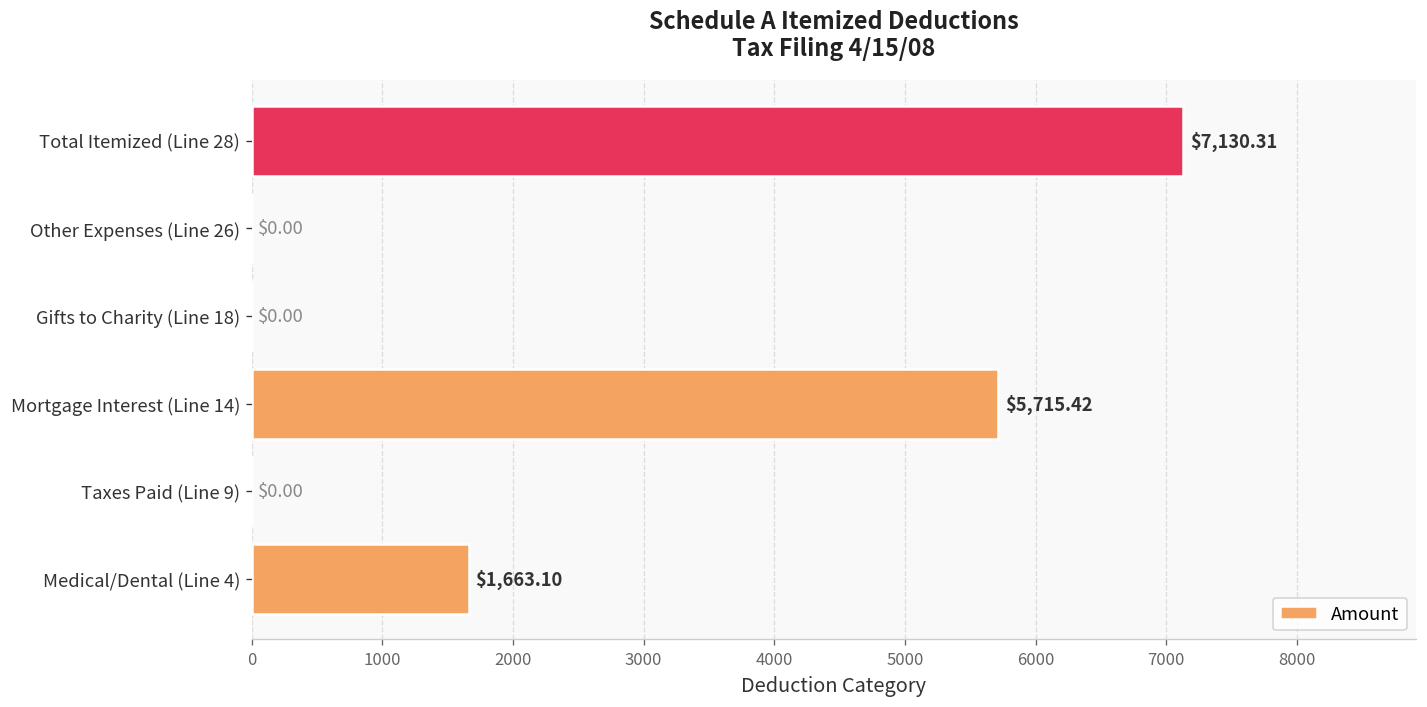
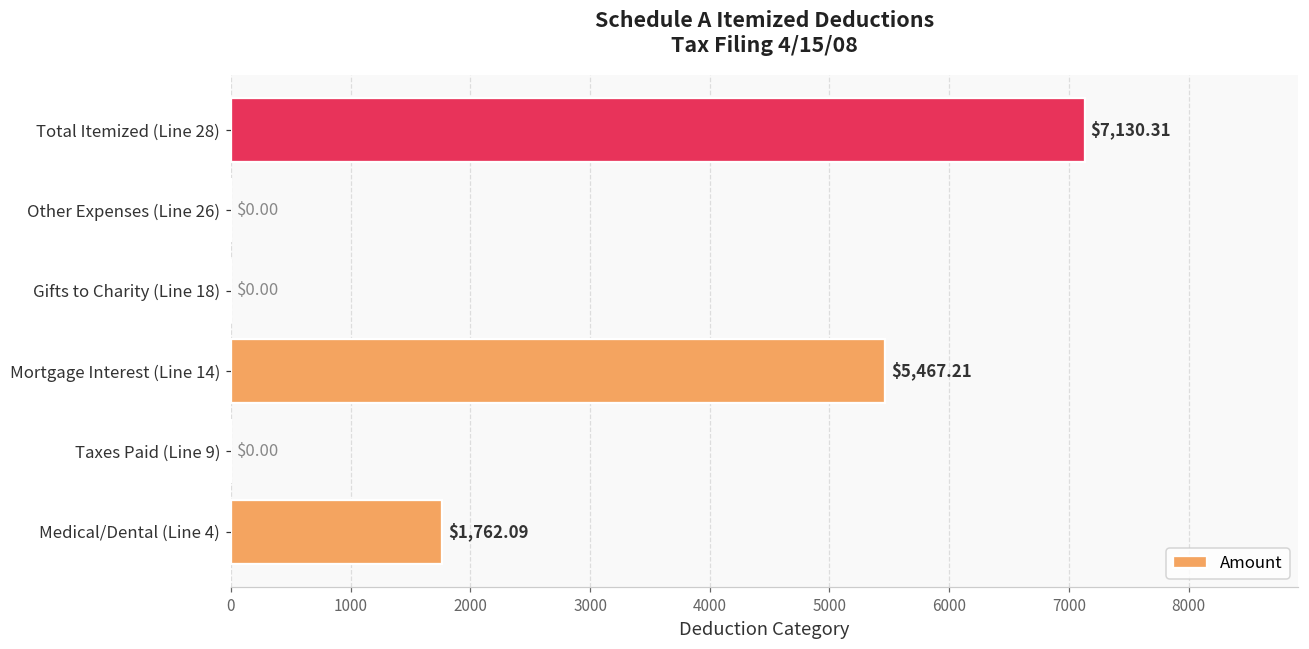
  {
    "Total Itemized (Line 28)": "$7,130.31",
    "Other Expenses (Line 26)": "$0.00",
    "Gifts to Charity (Line 18)": "$0.00",
-   "Mortgage Interest (Line 14)": "$5,715.42",
+   "Mortgage Interest (Line 14)": "$5,467.21",
    "Taxes Paid (Line 9)": "$0.00",
-   "Medical/Dental (Line 4)": "$1,663.10"
+   "Medical/Dental (Line 4)": "$1,762.09"
  }
